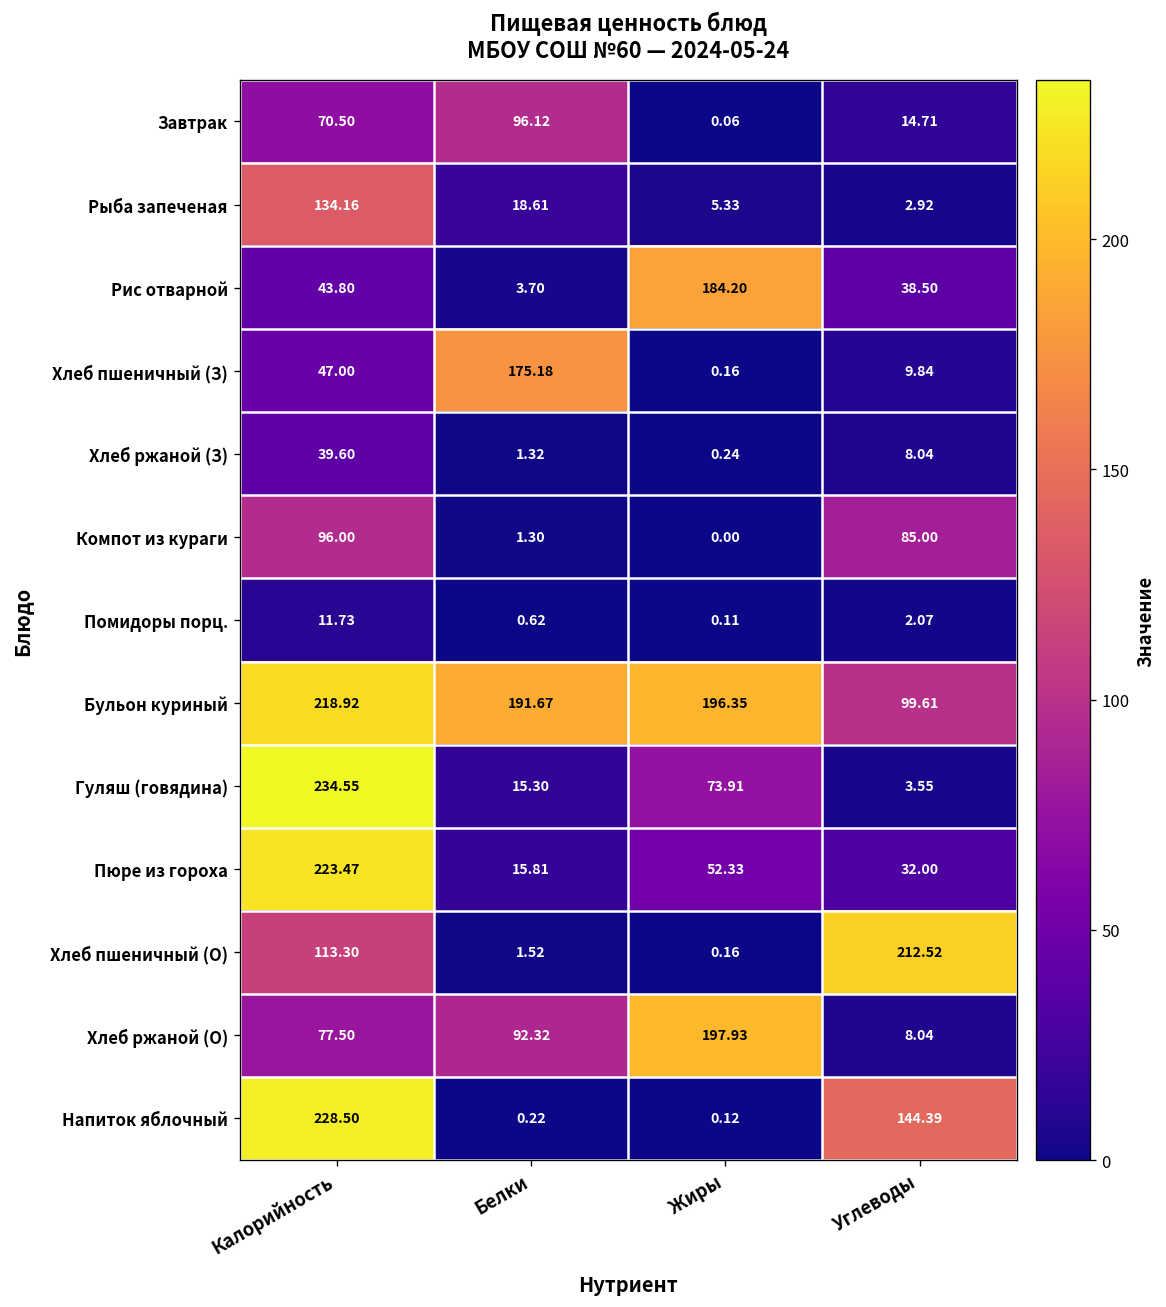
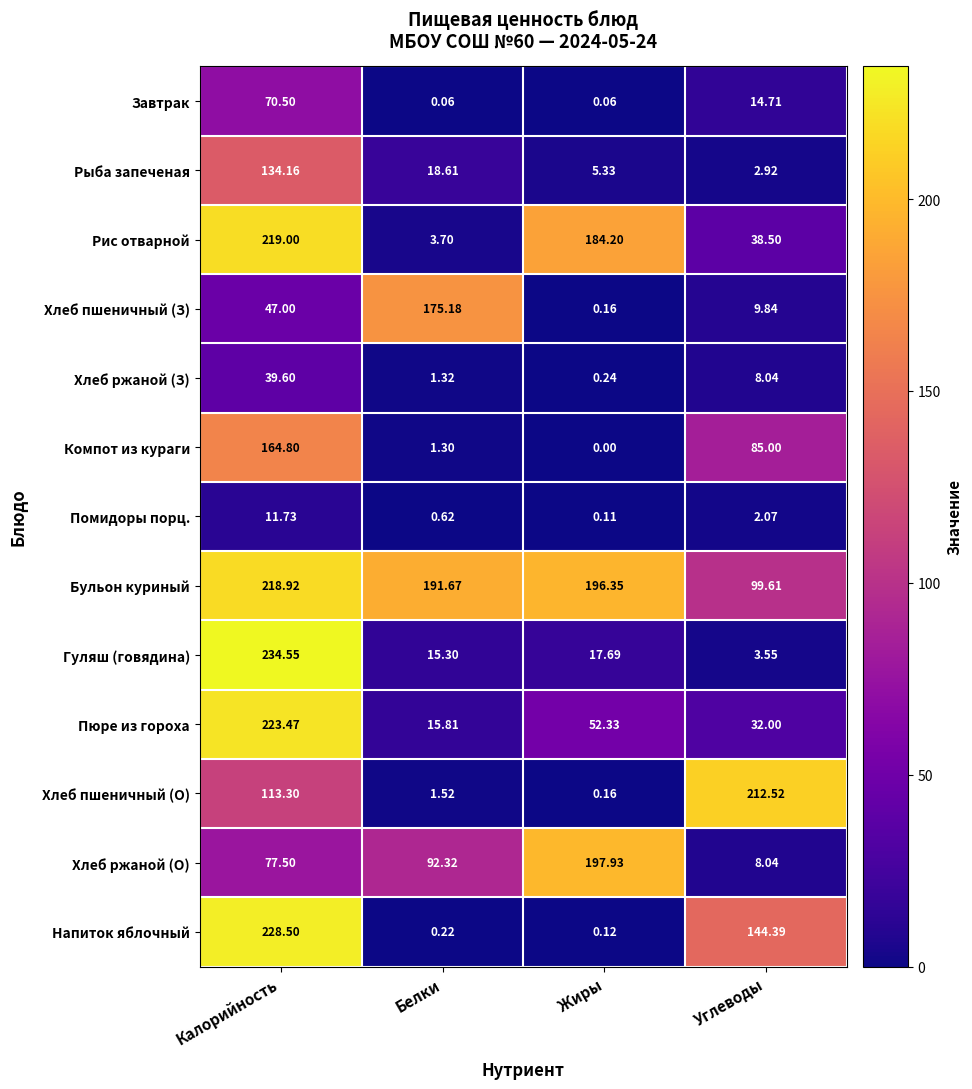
  {
    "Завтрак": {
      "Калорийность": 70.50,
-     "Белки": 96.12,
+     "Белки": 0.06,
      "Жиры": 0.06,
      "Углеводы": 14.71
    },
    "Рыба запеченая": {
      "Калорийность": 134.16,
      "Белки": 18.61,
      "Жиры": 5.33,
      "Углеводы": 2.92
    },
    "Рис отварной": {
-     "Калорийность": 43.80,
+     "Калорийность": 219.00,
      "Белки": 3.70,
      "Жиры": 184.20,
      "Углеводы": 38.50
    },
    "Хлеб пшеничный (З)": {
      "Калорийность": 47.00,
      "Белки": 175.18,
      "Жиры": 0.16,
      "Углеводы": 9.84
    },
    "Хлеб ржаной (З)": {
      "Калорийность": 39.60,
      "Белки": 1.32,
      "Жиры": 0.24,
      "Углеводы": 8.04
    },
    "Компот из кураги": {
-     "Калорийность": 96.00,
+     "Калорийность": 164.80,
      "Белки": 1.30,
      "Жиры": 0.00,
      "Углеводы": 85.00
    },
    "Помидоры порц.": {
      "Калорийность": 11.73,
      "Белки": 0.62,
      "Жиры": 0.11,
      "Углеводы": 2.07
    },
    "Бульон куриный": {
      "Калорийность": 218.92,
      "Белки": 191.67,
      "Жиры": 196.35,
      "Углеводы": 99.61
    },
    "Гуляш (говядина)": {
      "Калорийность": 234.55,
      "Белки": 15.30,
-     "Жиры": 73.91,
+     "Жиры": 17.69,
      "Углеводы": 3.55
    },
    "Пюре из гороха": {
      "Калорийность": 223.47,
      "Белки": 15.81,
      "Жиры": 52.33,
      "Углеводы": 32.00
    },
    "Хлеб пшеничный (О)": {
      "Калорийность": 113.30,
      "Белки": 1.52,
      "Жиры": 0.16,
      "Углеводы": 212.52
    },
    "Хлеб ржаной (О)": {
      "Калорийность": 77.50,
      "Белки": 92.32,
      "Жиры": 197.93,
      "Углеводы": 8.04
    },
    "Напиток яблочный": {
      "Калорийность": 228.50,
      "Белки": 0.22,
      "Жиры": 0.12,
      "Углеводы": 144.39
    }
  }
